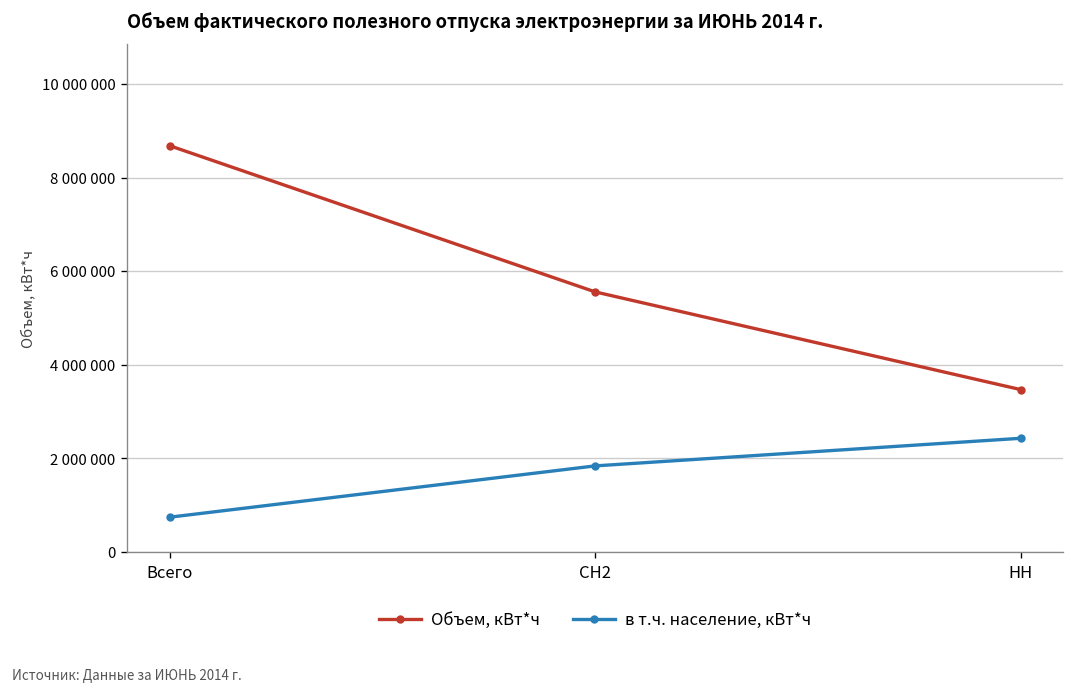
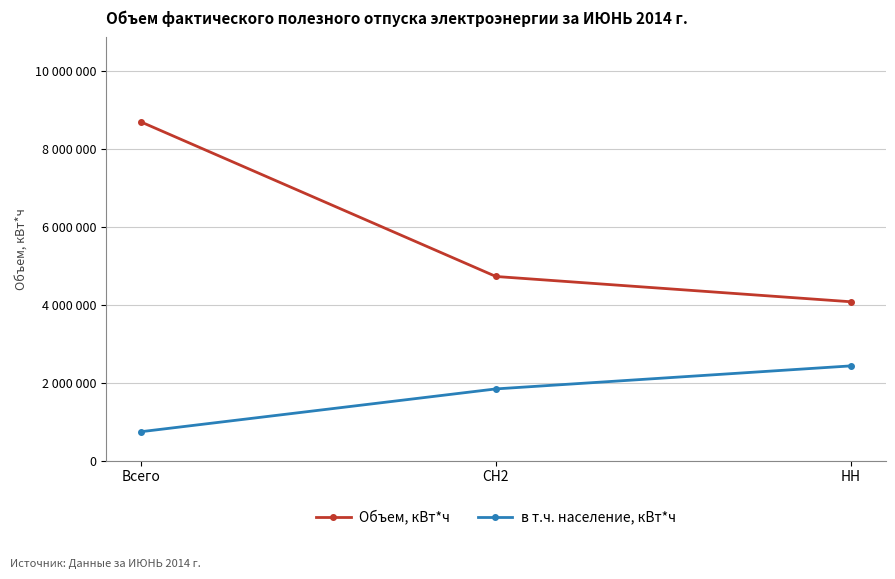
  {
    "Объем, кВт*ч": {
      "Всего": 8700000,
-     "СН2": 5600000,
-     "НН": 3500000
+     "СН2": 4700000,
+     "НН": 4100000
    },
    "в т.ч. население, кВт*ч": {
      "Всего": 700000,
      "СН2": 1800000,
      "НН": 2400000
    }
  }
